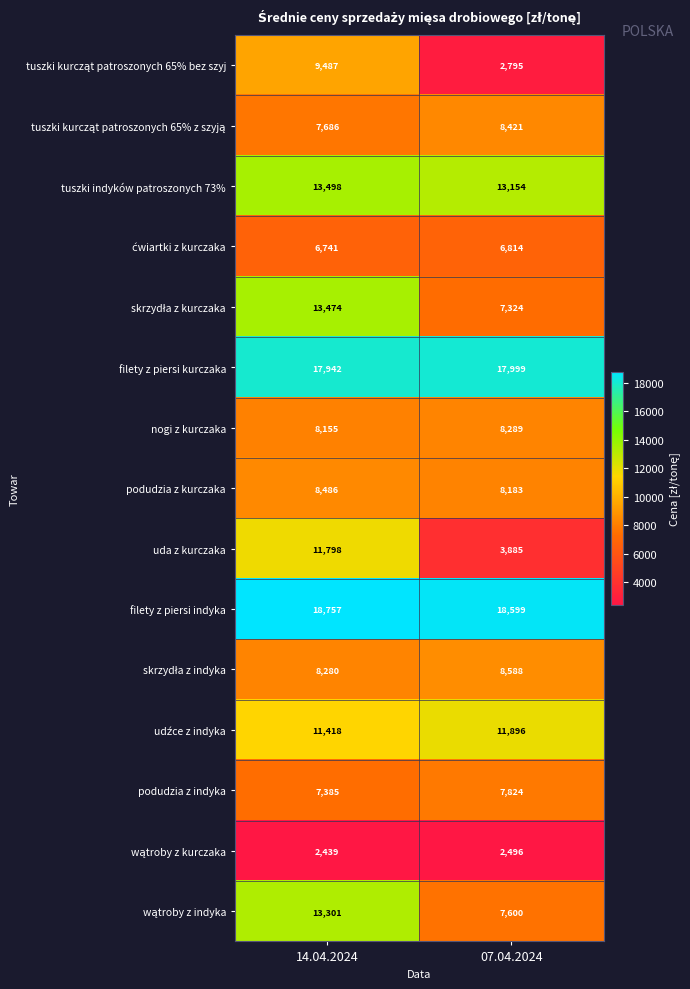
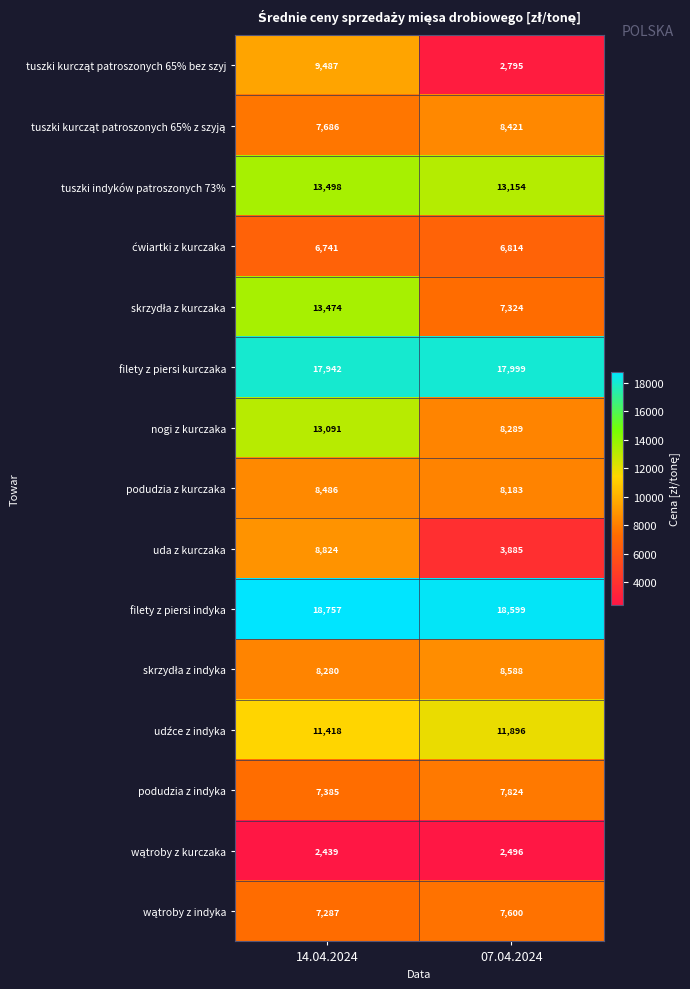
  {
    "tuszki kurcząt patroszonych 65% bez szyj": {
      "14.04.2024": "9,487",
      "07.04.2024": "2,795"
    },
    "tuszki kurcząt patroszonych 65% z szyją": {
      "14.04.2024": "7,686",
      "07.04.2024": "8,421"
    },
    "tuszki indyków patroszonych 73%": {
      "14.04.2024": "13,498",
      "07.04.2024": "13,154"
    },
    "ćwiartki z kurczaka": {
      "14.04.2024": "6,741",
      "07.04.2024": "6,814"
    },
    "skrzydła z kurczaka": {
      "14.04.2024": "13,474",
      "07.04.2024": "7,324"
    },
    "filety z piersi kurczaka": {
      "14.04.2024": "17,942",
      "07.04.2024": "17,999"
    },
    "nogi z kurczaka": {
-     "14.04.2024": "8,155",
+     "14.04.2024": "13,091",
      "07.04.2024": "8,289"
    },
    "podudzia z kurczaka": {
      "14.04.2024": "8,486",
      "07.04.2024": "8,183"
    },
    "uda z kurczaka": {
-     "14.04.2024": "11,798",
+     "14.04.2024": "8,824",
      "07.04.2024": "3,885"
    },
    "filety z piersi indyka": {
      "14.04.2024": "18,757",
      "07.04.2024": "18,599"
    },
    "skrzydła z indyka": {
      "14.04.2024": "8,280",
      "07.04.2024": "8,588"
    },
    "udźce z indyka": {
      "14.04.2024": "11,418",
      "07.04.2024": "11,896"
    },
    "podudzia z indyka": {
      "14.04.2024": "7,385",
      "07.04.2024": "7,824"
    },
    "wątroby z kurczaka": {
      "14.04.2024": "2,439",
      "07.04.2024": "2,496"
    },
    "wątroby z indyka": {
-     "14.04.2024": "13,301",
+     "14.04.2024": "7,287",
      "07.04.2024": "7,600"
    }
  }
